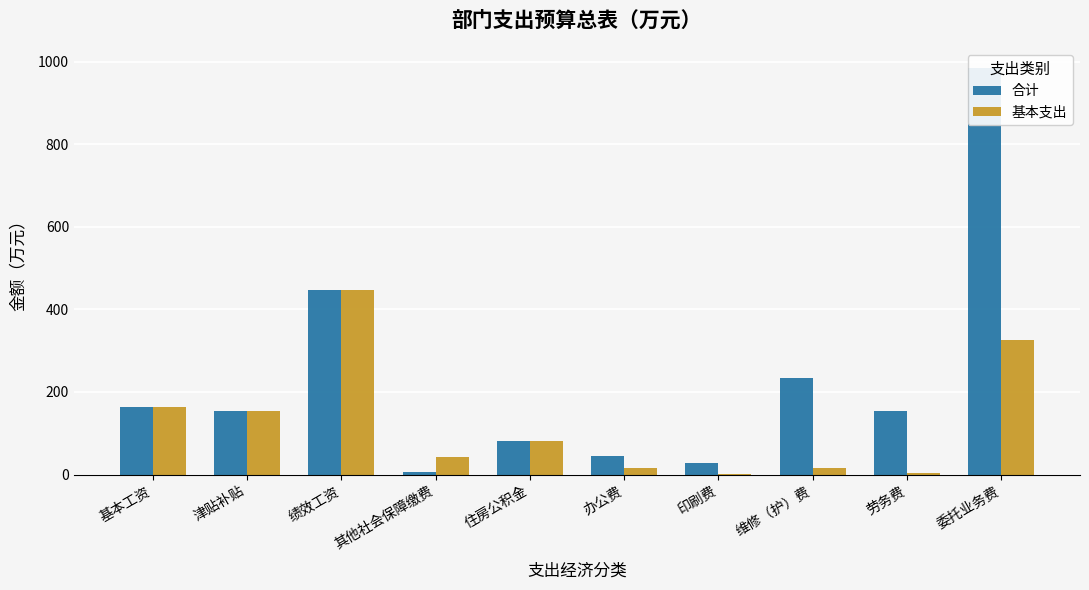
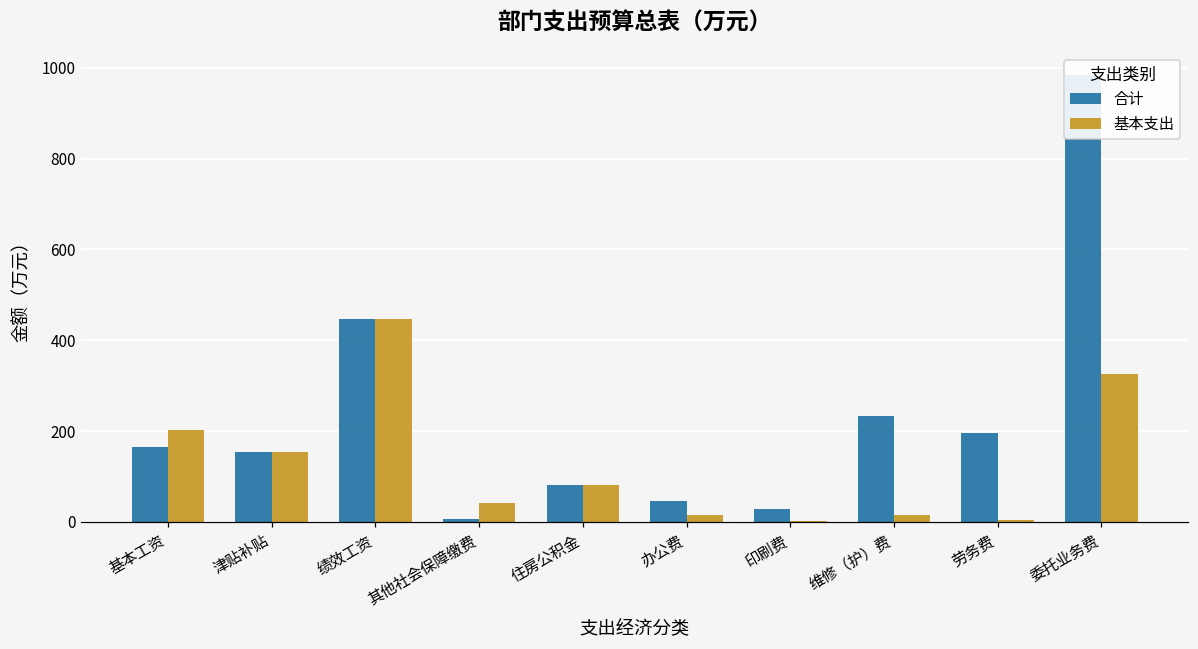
  {
    "合计": {
      "基本工资": 160,
      "津贴补贴": 150,
      "绩效工资": 450,
      "其他社会保障缴费": 10,
      "住房公积金": 80,
      "办公费": 50,
      "印刷费": 30,
      "维修（护）费": 230,
-     "劳务费": 150
+     "劳务费": 200
    },
    "基本支出": {
-     "基本工资": 160,
+     "基本工资": 200,
      "津贴补贴": 150,
      "绩效工资": 450,
      "其他社会保障缴费": 40,
      "住房公积金": 80,
      "办公费": 20,
      "维修（护）费": 20,
      "委托业务费": 330
    }
  }
